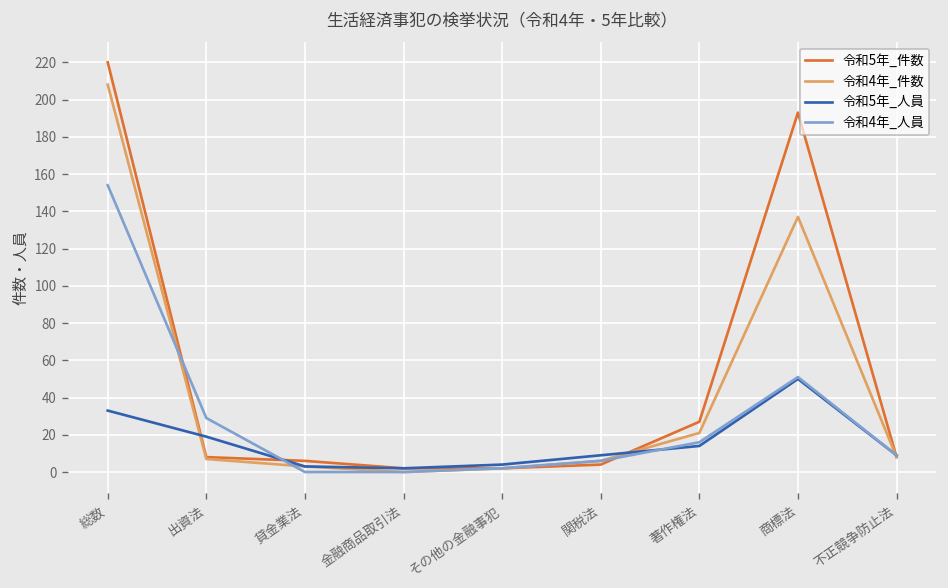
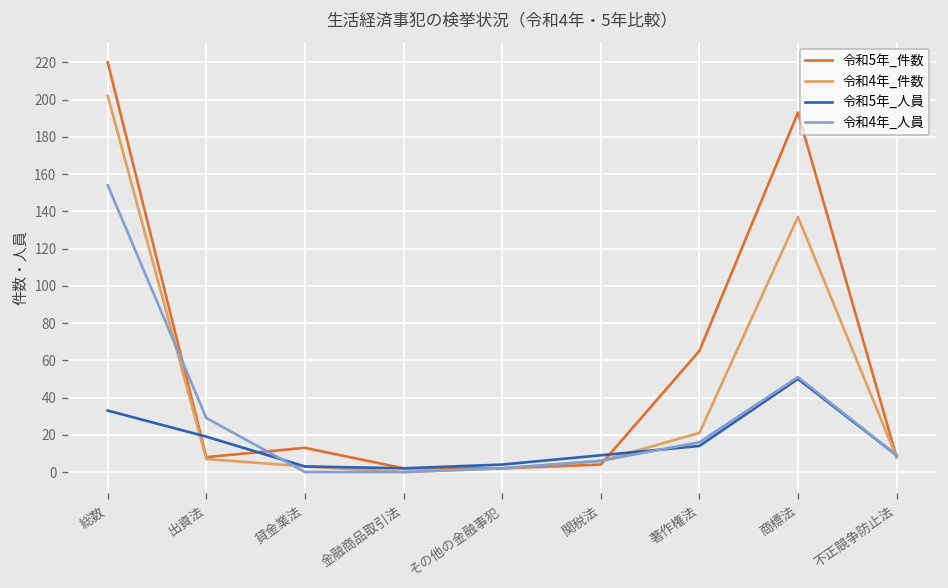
  {
    "令和5年_件数": {
      "総数": 220,
-     "貸金業法": 6,
+     "貸金業法": 13,
      "関税法": 4,
-     "著作権法": 27,
+     "著作権法": 65,
      "商標法": 193
    },
    "令和4年_件数": {
-     "総数": 208,
+     "総数": 202,
      "著作権法": 21,
      "商標法": 137
    },
    "令和5年_人員": {
      "総数": 33,
      "出資法": 19,
      "その他の金融事犯": 4,
      "関税法": 9,
      "著作権法": 14
    },
    "令和4年_人員": {
      "総数": 154,
      "出資法": 29,
      "貸金業法": 0,
      "著作権法": 16
    }
  }
